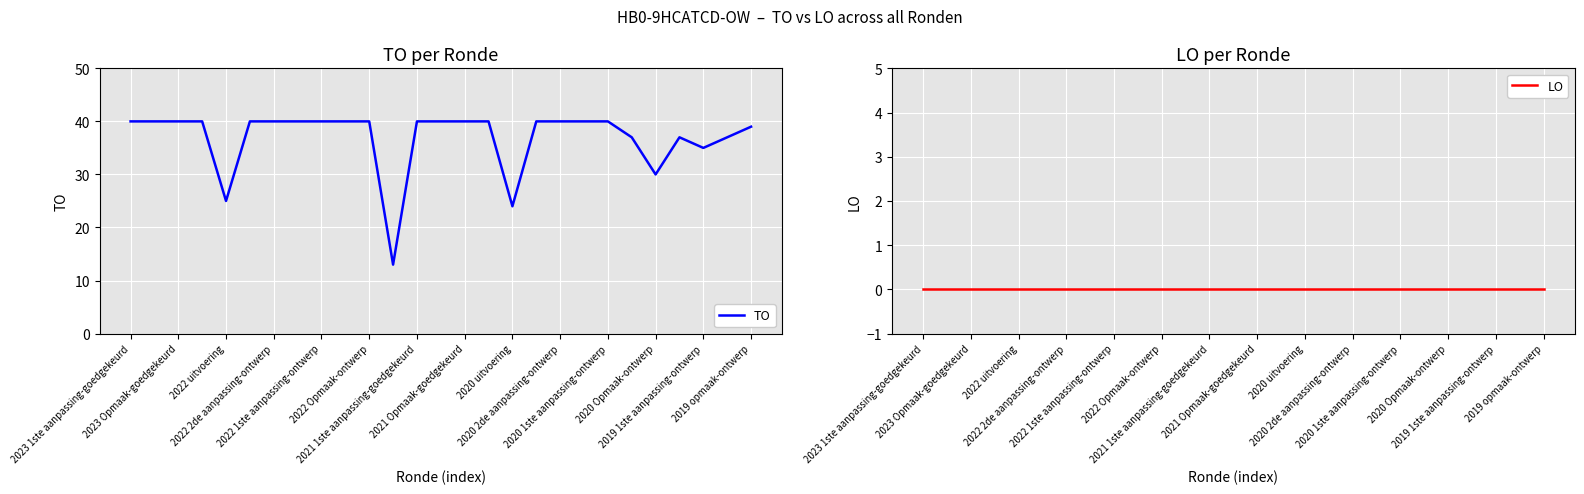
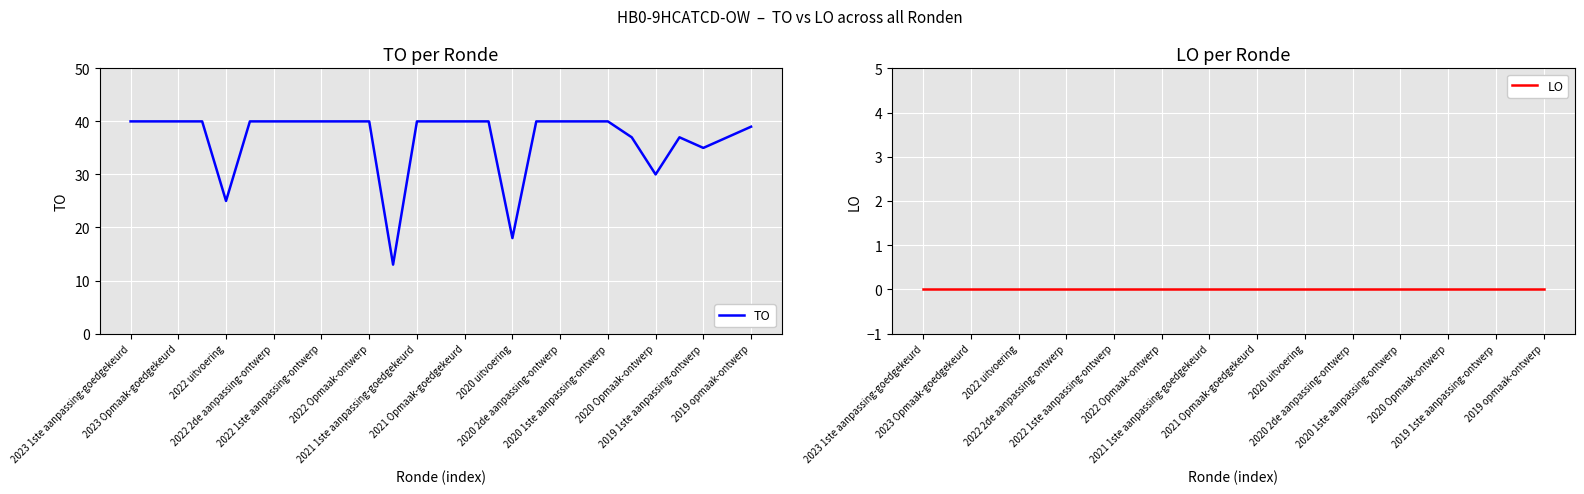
  {
    "TO per Ronde": {
      "2023 1ste aanpassing-goedgekeurd": 40,
      "2023 Opmaak-goedgekeurd": 40,
      "2022 uitvoering": 25,
      "2022 2de aanpassing-ontwerp": 40,
      "2022 1ste aanpassing-ontwerp": 40,
      "2022 Opmaak-ontwerp": 40,
      "2021 1ste aanpassing-goedgekeurd": 40,
      "2021 Opmaak-goedgekeurd": 40,
-     "2020 uitvoering": 24,
+     "2020 uitvoering": 18,
      "2020 2de aanpassing-ontwerp": 40,
      "2020 1ste aanpassing-ontwerp": 40,
      "2020 Opmaak-ontwerp": 30,
      "2019 1ste aanpassing-ontwerp": 35,
      "2019 opmaak-ontwerp": 39
    },
    "LO per Ronde": {
      "2023 1ste aanpassing-goedgekeurd": 0.0,
      "2023 Opmaak-goedgekeurd": 0.0,
      "2022 uitvoering": 0.0,
      "2022 2de aanpassing-ontwerp": 0.0,
      "2022 1ste aanpassing-ontwerp": 0.0,
      "2022 Opmaak-ontwerp": 0.0,
      "2021 1ste aanpassing-goedgekeurd": 0.0,
      "2021 Opmaak-goedgekeurd": 0.0,
      "2020 uitvoering": 0.0,
      "2020 2de aanpassing-ontwerp": 0.0,
      "2020 1ste aanpassing-ontwerp": 0.0,
      "2020 Opmaak-ontwerp": 0.0,
      "2019 1ste aanpassing-ontwerp": 0.0,
      "2019 opmaak-ontwerp": 0.0
    }
  }
